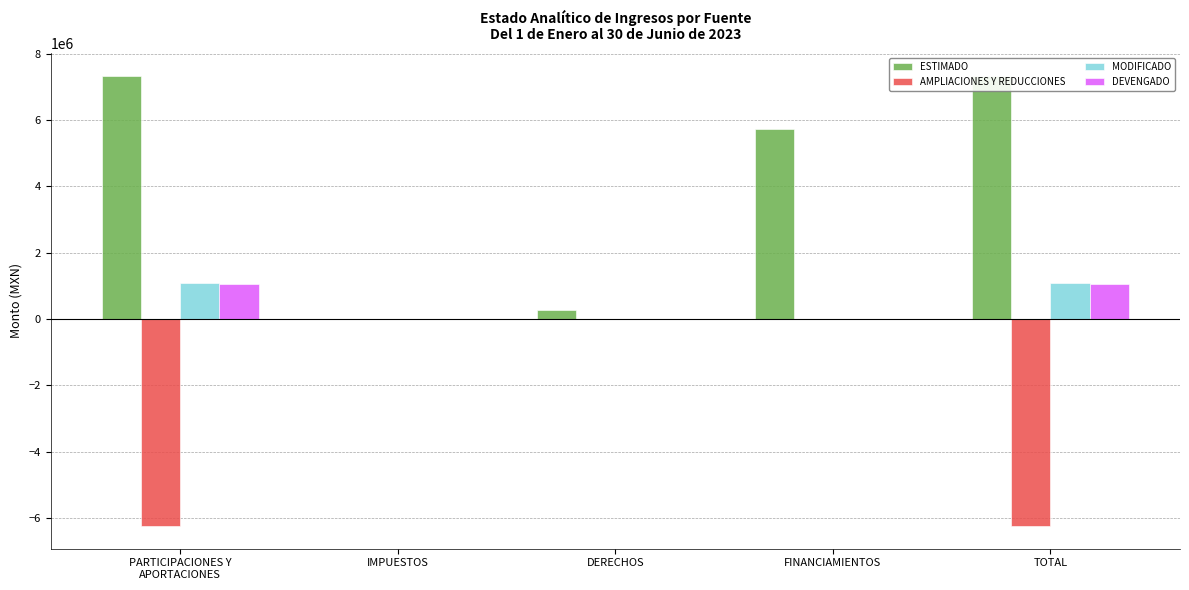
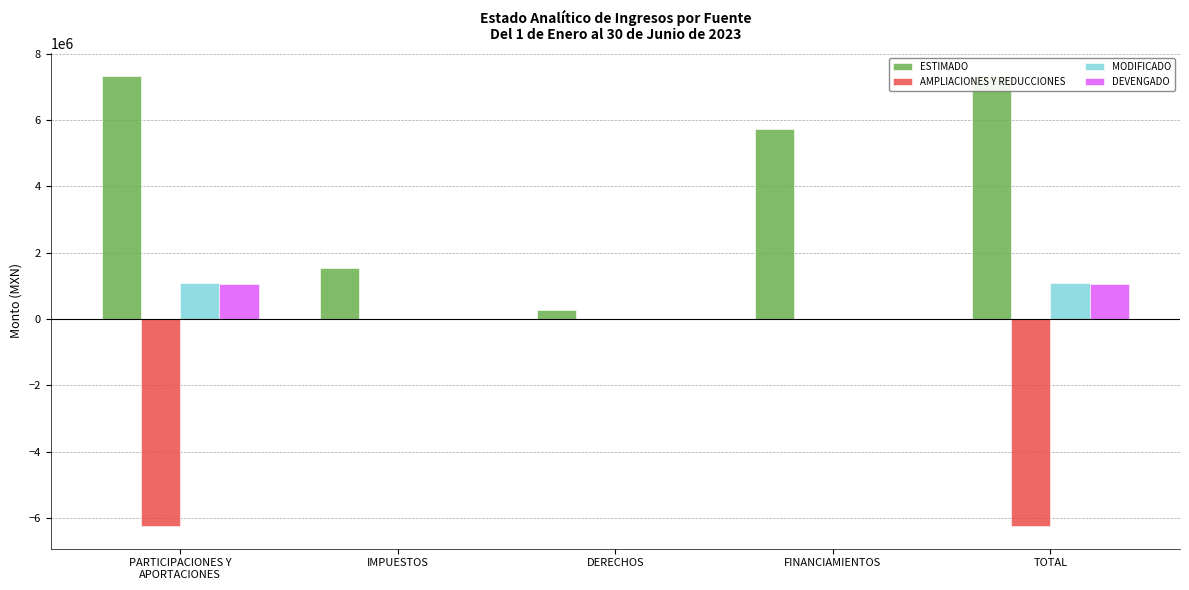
  {
    "ESTIMADO": {
      "PARTICIPACIONES Y APORTACIONES": 7300000,
-     "IMPUESTOS": 0,
+     "IMPUESTOS": 1500000,
      "DERECHOS": 300000,
      "FINANCIAMIENTOS": 5700000
    },
    "AMPLIACIONES Y REDUCCIONES": {
      "PARTICIPACIONES Y APORTACIONES": -6300000,
      "IMPUESTOS": 0,
      "DERECHOS": 0,
      "FINANCIAMIENTOS": 0,
      "TOTAL": -6300000
    },
    "MODIFICADO": {
      "PARTICIPACIONES Y APORTACIONES": 1100000,
      "IMPUESTOS": 0,
      "DERECHOS": 0,
      "FINANCIAMIENTOS": 0,
      "TOTAL": 1100000
    },
    "DEVENGADO": {
      "PARTICIPACIONES Y APORTACIONES": 1100000,
      "IMPUESTOS": 0,
      "DERECHOS": 0,
      "FINANCIAMIENTOS": 0,
      "TOTAL": 1100000
    }
  }
